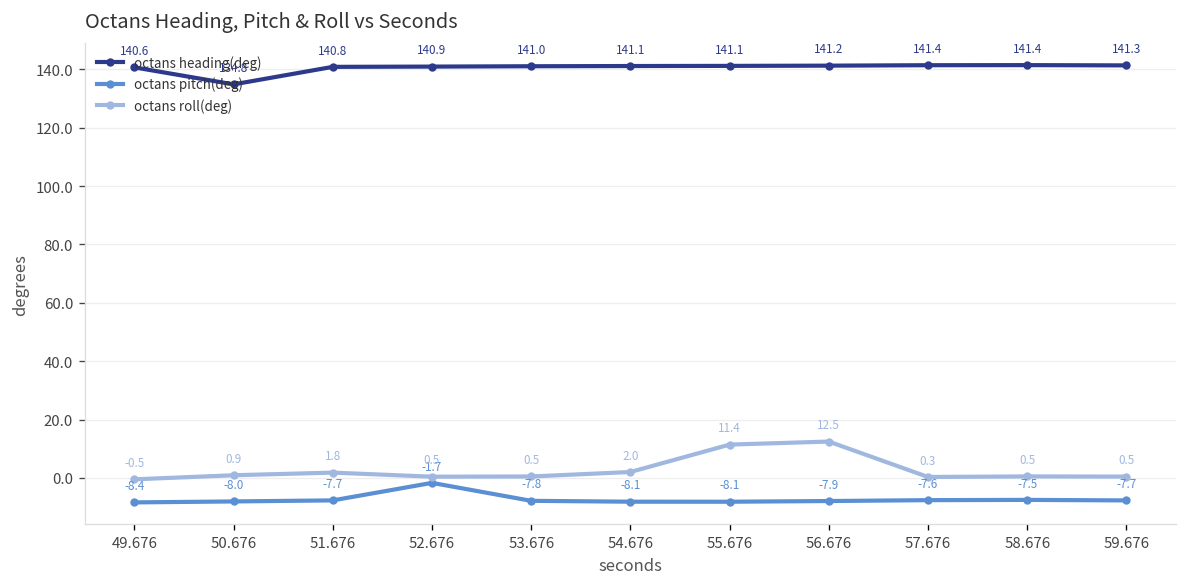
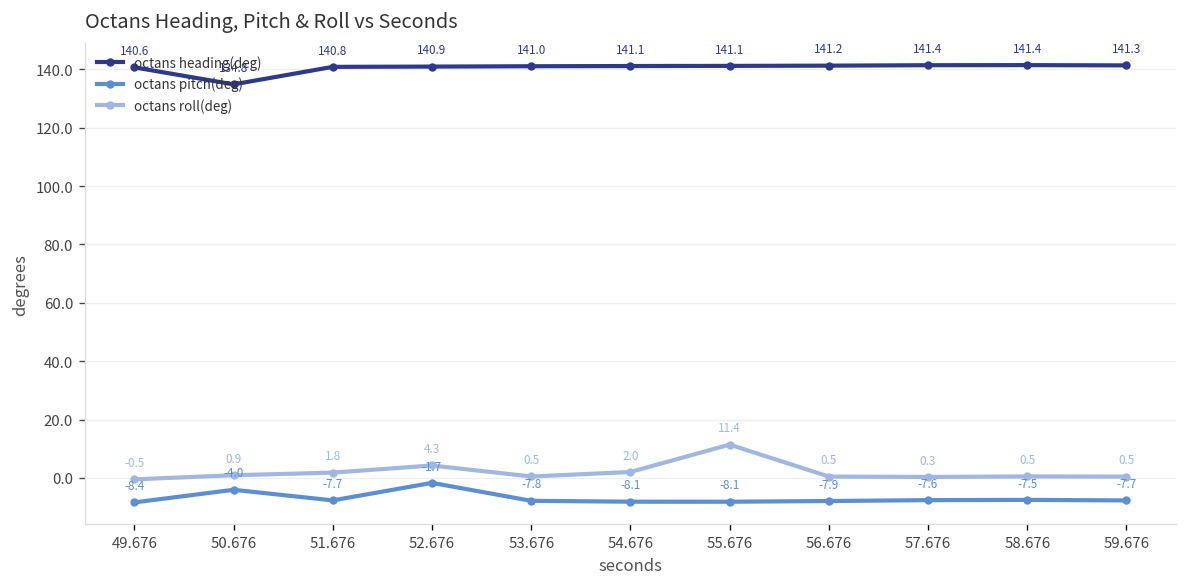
  {
    "octans heading(deg)": {
      "49.676": 140.6,
      "50.676": 134.8,
      "51.676": 140.8,
      "52.676": 140.9,
      "53.676": 141.0,
      "54.676": 141.1,
      "55.676": 141.1,
      "56.676": 141.2,
      "57.676": 141.4,
      "58.676": 141.4,
      "59.676": 141.3
    },
    "octans pitch(deg)": {
-     "50.676": -8.0,
+     "50.676": -4.0,
      "51.676": -7.7,
      "54.676": -8.1,
      "55.676": -8.1
    },
    "octans roll(deg)": {
      "49.676": -0.5,
      "50.676": 0.9,
      "51.676": 1.8,
-     "52.676": 0.5,
+     "52.676": 4.3,
      "53.676": 0.5,
      "54.676": 2.0,
      "55.676": 11.4,
-     "56.676": 12.5,
+     "56.676": 0.5,
      "57.676": 0.3,
      "58.676": 0.5,
      "59.676": 0.5
    }
  }
